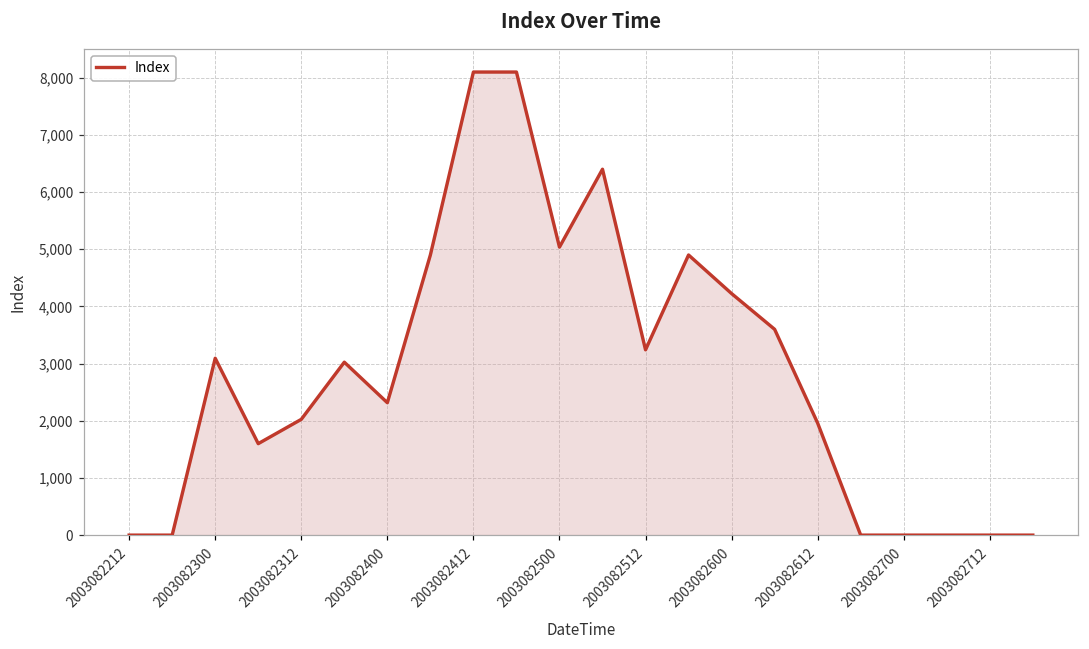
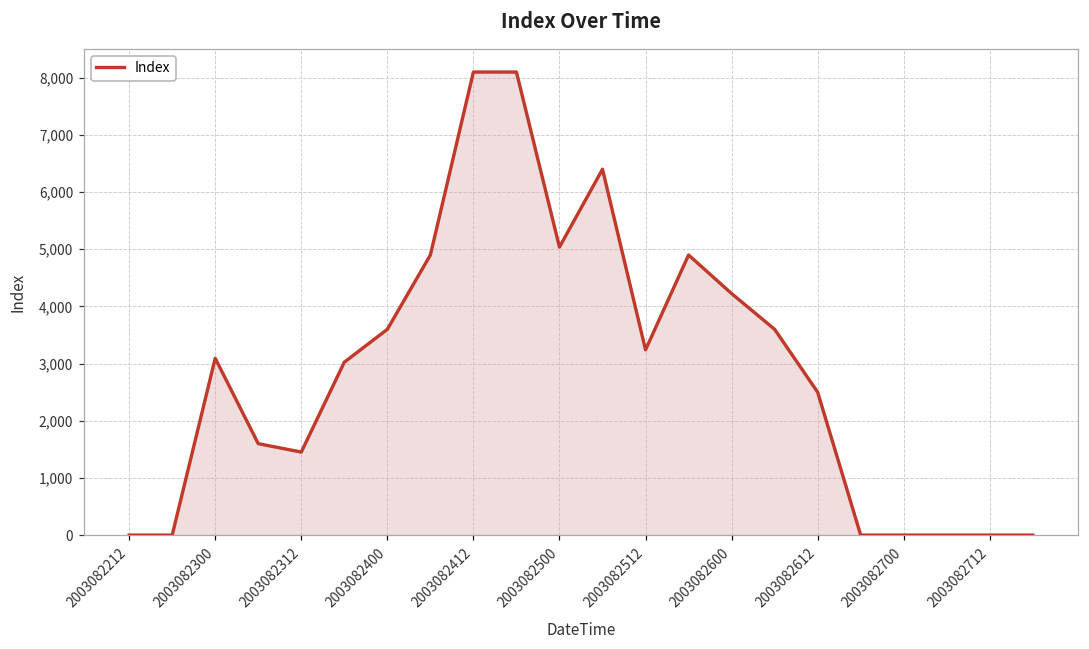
  {
    "2003082212": "0",
    "2003082300": "3,100",
-   "2003082312": "2,000",
-   "2003082400": "2,300",
+   "2003082312": "1,500",
+   "2003082400": "3,600",
    "2003082412": "8,100",
    "2003082500": "5,000",
    "2003082512": "3,200",
    "2003082600": "4,200",
-   "2003082612": "2,000",
+   "2003082612": "2,500",
    "2003082700": "0",
    "2003082712": "0"
  }
